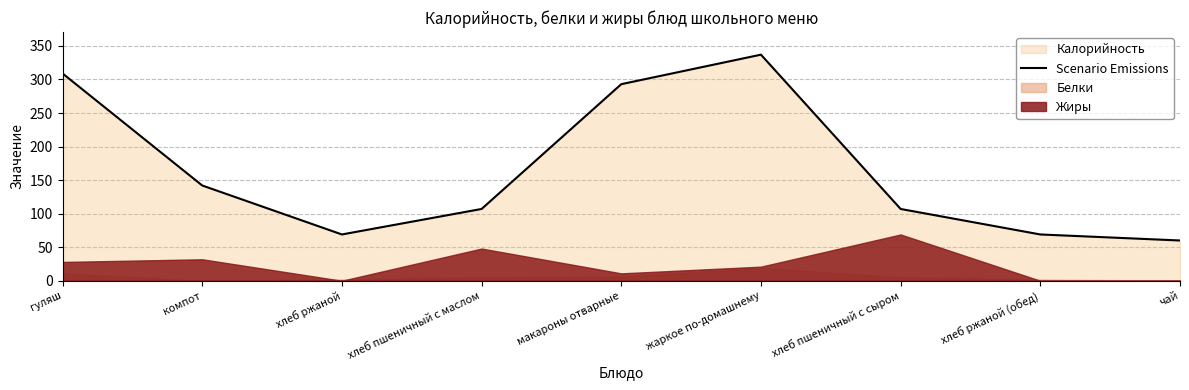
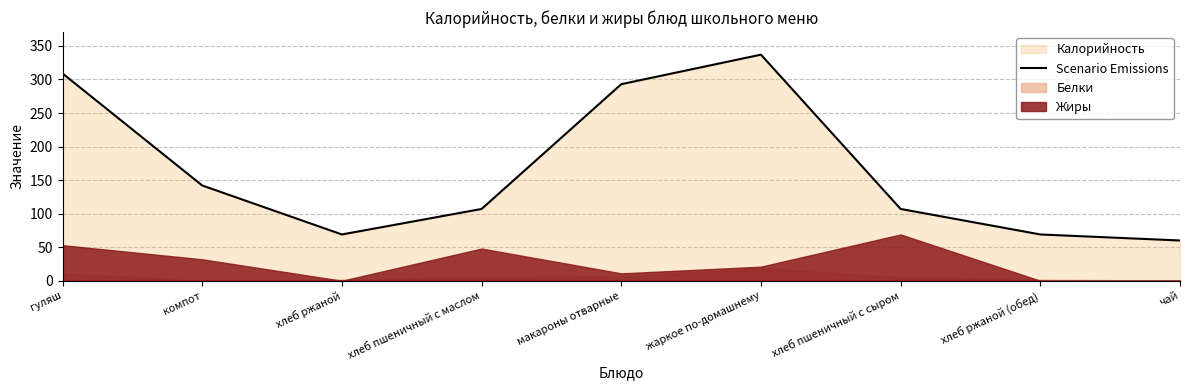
  {
    "Жиры": {
-     "гуляш": 30,
+     "гуляш": 50,
      "компот": 30,
      "хлеб пшеничный с маслом": 50,
      "макароны отварные": 10,
      "хлеб пшеничный с сыром": 70
    }
  }
